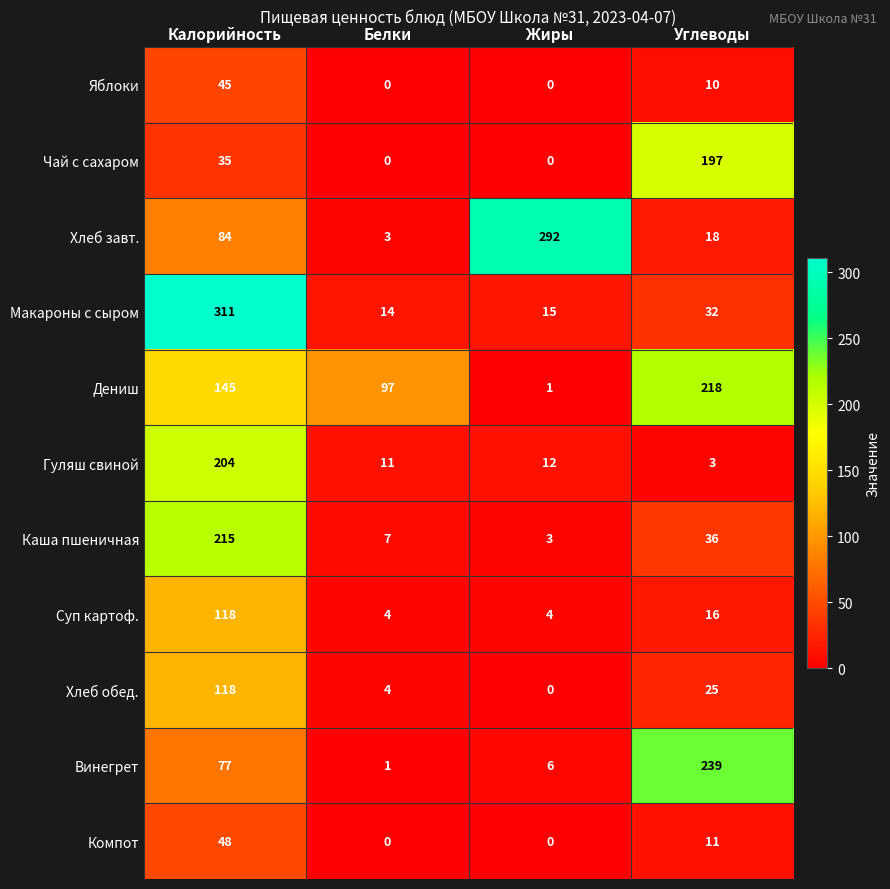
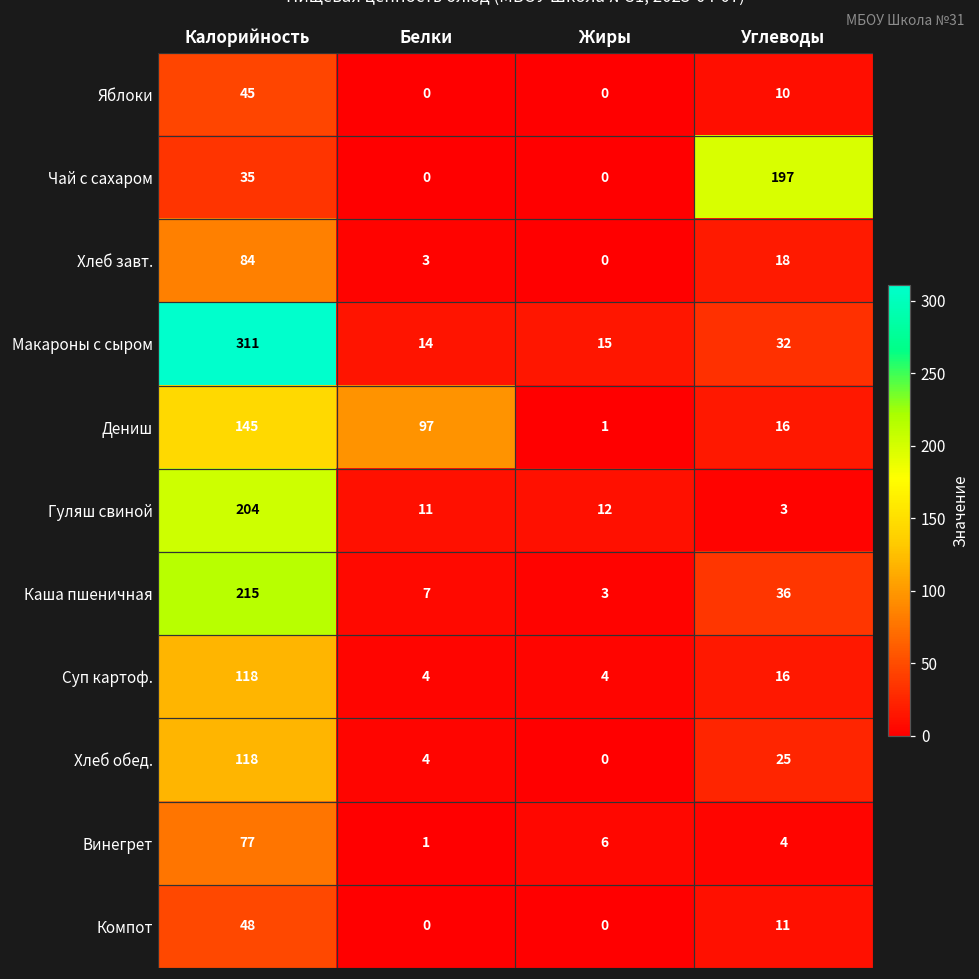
  {
    "Яблоки": {
      "Калорийность": 45,
      "Белки": 0,
      "Жиры": 0,
      "Углеводы": 10
    },
    "Чай с сахаром": {
      "Калорийность": 35,
      "Белки": 0,
      "Жиры": 0,
      "Углеводы": 197
    },
    "Хлеб завт.": {
      "Калорийность": 84,
      "Белки": 3,
-     "Жиры": 292,
+     "Жиры": 0,
      "Углеводы": 18
    },
    "Макароны с сыром": {
      "Калорийность": 311,
      "Белки": 14,
      "Жиры": 15,
      "Углеводы": 32
    },
    "Дениш": {
      "Калорийность": 145,
      "Белки": 97,
      "Жиры": 1,
-     "Углеводы": 218
+     "Углеводы": 16
    },
    "Гуляш свиной": {
      "Калорийность": 204,
      "Белки": 11,
      "Жиры": 12,
      "Углеводы": 3
    },
    "Каша пшеничная": {
      "Калорийность": 215,
      "Белки": 7,
      "Жиры": 3,
      "Углеводы": 36
    },
    "Суп картоф.": {
      "Калорийность": 118,
      "Белки": 4,
      "Жиры": 4,
      "Углеводы": 16
    },
    "Хлеб обед.": {
      "Калорийность": 118,
      "Белки": 4,
      "Жиры": 0,
      "Углеводы": 25
    },
    "Винегрет": {
      "Калорийность": 77,
      "Белки": 1,
      "Жиры": 6,
-     "Углеводы": 239
+     "Углеводы": 4
    },
    "Компот": {
      "Калорийность": 48,
      "Белки": 0,
      "Жиры": 0,
      "Углеводы": 11
    }
  }
